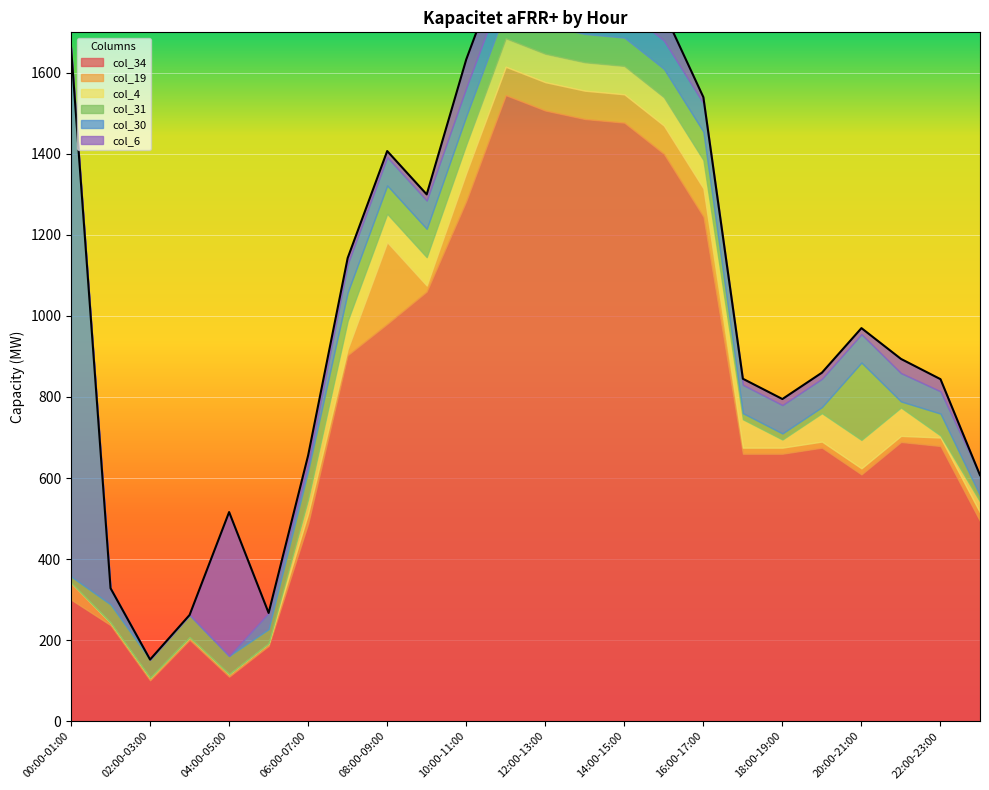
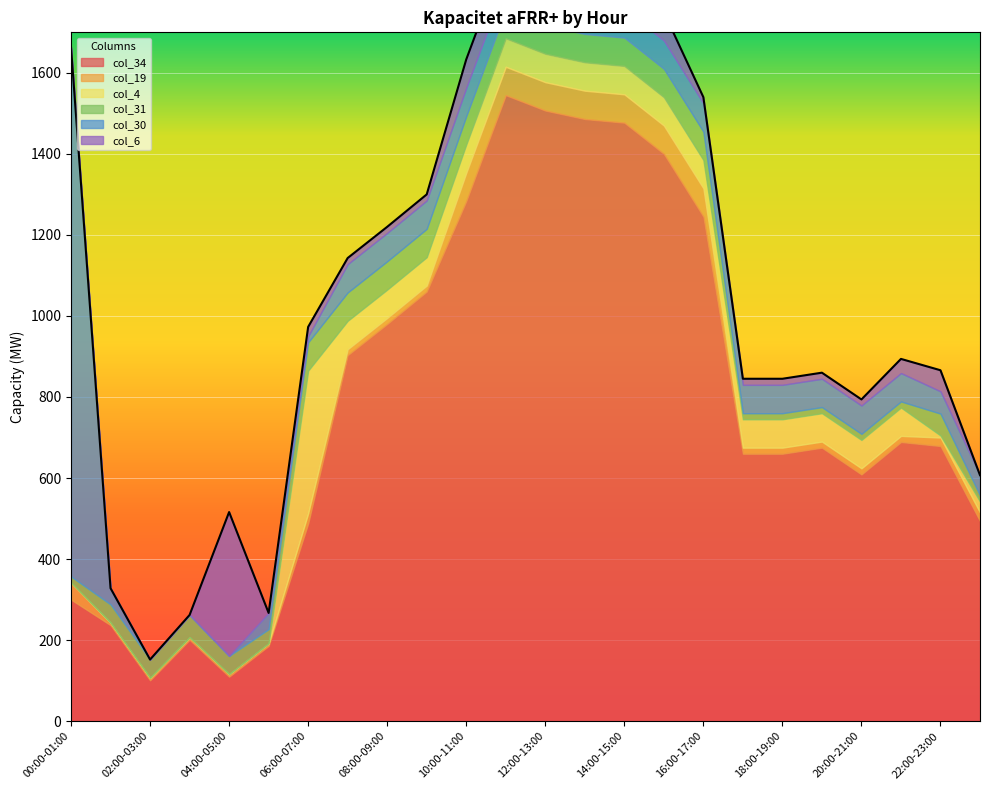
  {
    "col_34": {
      "00:00-01:00": 300,
      "06:00-07:00": 490,
      "08:00-09:00": 980,
      "10:00-11:00": 1280,
      "12:00-13:00": 1510,
      "14:00-15:00": 1480,
      "16:00-17:00": 1250,
      "18:00-19:00": 660,
      "20:00-21:00": 610,
      "22:00-23:00": 680
    },
    "col_19": {
      "06:00-07:00": 30,
-     "08:00-09:00": 200,
+     "08:00-09:00": 20,
      "10:00-11:00": 70,
      "12:00-13:00": 70,
      "14:00-15:00": 70,
      "16:00-17:00": 70,
      "18:00-19:00": 20,
      "20:00-21:00": 20
    },
    "col_4": {
-     "06:00-07:00": 40,
+     "06:00-07:00": 350,
      "08:00-09:00": 70,
      "10:00-11:00": 70,
      "12:00-13:00": 70,
      "14:00-15:00": 70,
      "16:00-17:00": 70,
-     "18:00-19:00": 20,
+     "18:00-19:00": 70,
      "20:00-21:00": 70
    },
    "col_31": {
      "00:00-01:00": 20,
      "06:00-07:00": 70,
      "08:00-09:00": 70,
      "10:00-11:00": 70,
      "14:00-15:00": 70,
      "16:00-17:00": 70,
      "18:00-19:00": 20,
-     "20:00-21:00": 190,
+     "20:00-21:00": 20,
      "22:00-23:00": 50
    },
    "col_30": {
      "06:00-07:00": 20,
      "08:00-09:00": 70,
      "10:00-11:00": 70,
      "16:00-17:00": 70,
      "18:00-19:00": 70,
      "20:00-21:00": 70,
      "22:00-23:00": 60
    },
    "col_6": {
      "04:00-05:00": 360,
      "06:00-07:00": 20,
      "08:00-09:00": 20,
      "10:00-11:00": 70,
      "16:00-17:00": 20,
      "18:00-19:00": 20,
      "20:00-21:00": 20,
-     "22:00-23:00": 30
+     "22:00-23:00": 50
    }
  }
